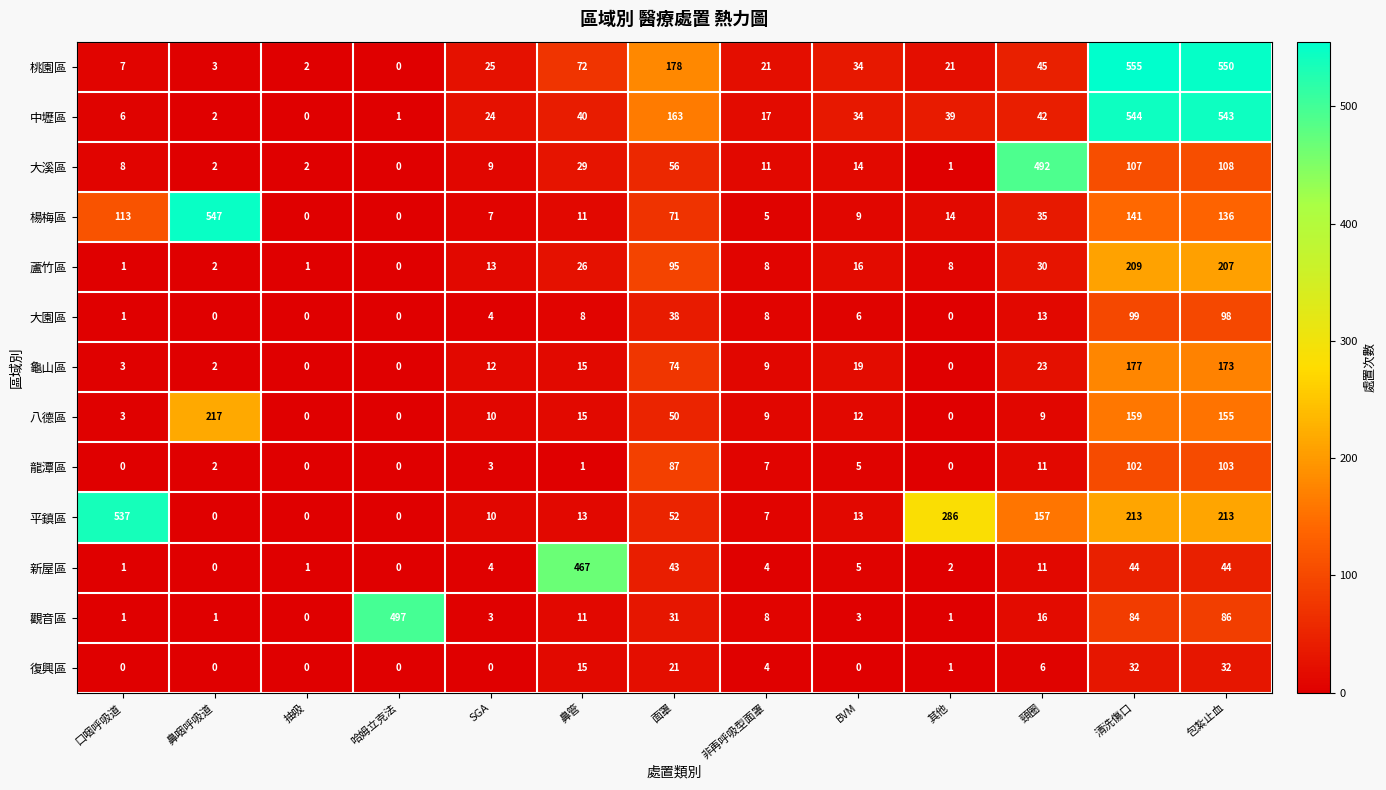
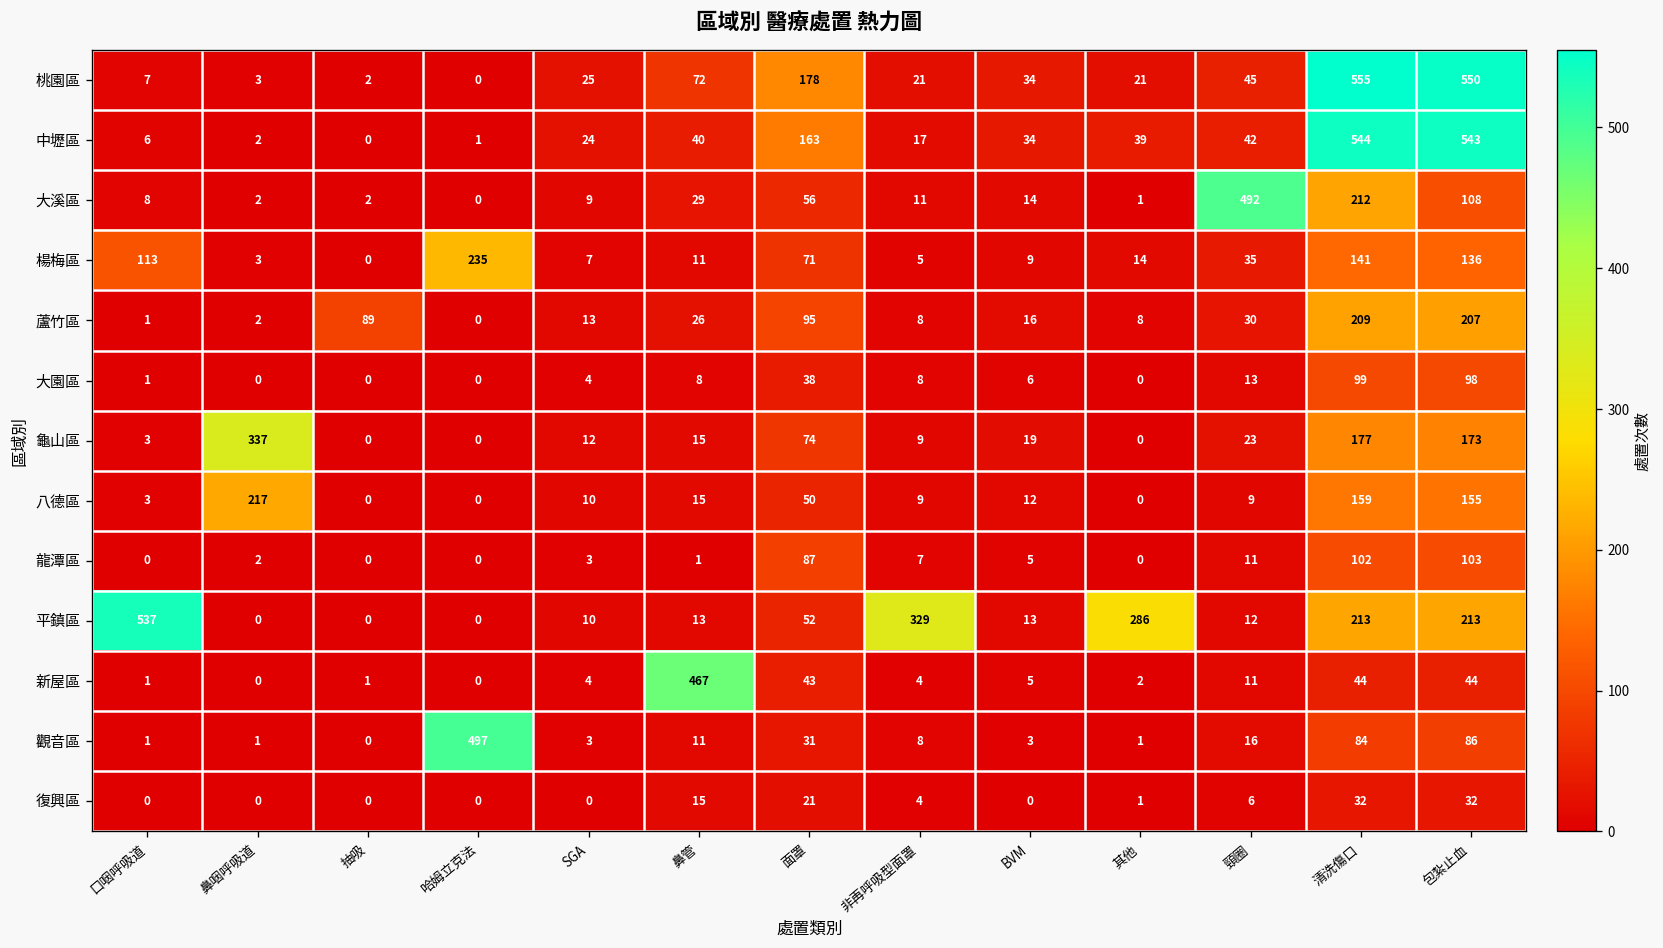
  {
    "桃園區": {
      "口咽呼吸道": 7,
      "鼻咽呼吸道": 3,
      "抽吸": 2,
      "哈姆立克法": 0,
      "SGA": 25,
      "鼻管": 72,
      "面罩": 178,
      "非再呼吸型面罩": 21,
      "BVM": 34,
      "其他": 21,
      "頸圈": 45,
      "清洗傷口": 555,
      "包紮止血": 550
    },
    "中壢區": {
      "口咽呼吸道": 6,
      "鼻咽呼吸道": 2,
      "抽吸": 0,
      "哈姆立克法": 1,
      "SGA": 24,
      "鼻管": 40,
      "面罩": 163,
      "非再呼吸型面罩": 17,
      "BVM": 34,
      "其他": 39,
      "頸圈": 42,
      "清洗傷口": 544,
      "包紮止血": 543
    },
    "大溪區": {
      "口咽呼吸道": 8,
      "鼻咽呼吸道": 2,
      "抽吸": 2,
      "哈姆立克法": 0,
      "SGA": 9,
      "鼻管": 29,
      "面罩": 56,
      "非再呼吸型面罩": 11,
      "BVM": 14,
      "其他": 1,
      "頸圈": 492,
-     "清洗傷口": 107,
+     "清洗傷口": 212,
      "包紮止血": 108
    },
    "楊梅區": {
      "口咽呼吸道": 113,
-     "鼻咽呼吸道": 547,
+     "鼻咽呼吸道": 3,
      "抽吸": 0,
-     "哈姆立克法": 0,
+     "哈姆立克法": 235,
      "SGA": 7,
      "鼻管": 11,
      "面罩": 71,
      "非再呼吸型面罩": 5,
      "BVM": 9,
      "其他": 14,
      "頸圈": 35,
      "清洗傷口": 141,
      "包紮止血": 136
    },
    "蘆竹區": {
      "口咽呼吸道": 1,
      "鼻咽呼吸道": 2,
-     "抽吸": 1,
+     "抽吸": 89,
      "哈姆立克法": 0,
      "SGA": 13,
      "鼻管": 26,
      "面罩": 95,
      "非再呼吸型面罩": 8,
      "BVM": 16,
      "其他": 8,
      "頸圈": 30,
      "清洗傷口": 209,
      "包紮止血": 207
    },
    "大園區": {
      "口咽呼吸道": 1,
      "鼻咽呼吸道": 0,
      "抽吸": 0,
      "哈姆立克法": 0,
      "SGA": 4,
      "鼻管": 8,
      "面罩": 38,
      "非再呼吸型面罩": 8,
      "BVM": 6,
      "其他": 0,
      "頸圈": 13,
      "清洗傷口": 99,
      "包紮止血": 98
    },
    "龜山區": {
      "口咽呼吸道": 3,
-     "鼻咽呼吸道": 2,
+     "鼻咽呼吸道": 337,
      "抽吸": 0,
      "哈姆立克法": 0,
      "SGA": 12,
      "鼻管": 15,
      "面罩": 74,
      "非再呼吸型面罩": 9,
      "BVM": 19,
      "其他": 0,
      "頸圈": 23,
      "清洗傷口": 177,
      "包紮止血": 173
    },
    "八德區": {
      "口咽呼吸道": 3,
      "鼻咽呼吸道": 217,
      "抽吸": 0,
      "哈姆立克法": 0,
      "SGA": 10,
      "鼻管": 15,
      "面罩": 50,
      "非再呼吸型面罩": 9,
      "BVM": 12,
      "其他": 0,
      "頸圈": 9,
      "清洗傷口": 159,
      "包紮止血": 155
    },
    "龍潭區": {
      "口咽呼吸道": 0,
      "鼻咽呼吸道": 2,
      "抽吸": 0,
      "哈姆立克法": 0,
      "SGA": 3,
      "鼻管": 1,
      "面罩": 87,
      "非再呼吸型面罩": 7,
      "BVM": 5,
      "其他": 0,
      "頸圈": 11,
      "清洗傷口": 102,
      "包紮止血": 103
    },
    "平鎮區": {
      "口咽呼吸道": 537,
      "鼻咽呼吸道": 0,
      "抽吸": 0,
      "哈姆立克法": 0,
      "SGA": 10,
      "鼻管": 13,
      "面罩": 52,
-     "非再呼吸型面罩": 7,
+     "非再呼吸型面罩": 329,
      "BVM": 13,
      "其他": 286,
-     "頸圈": 157,
+     "頸圈": 12,
      "清洗傷口": 213,
      "包紮止血": 213
    },
    "新屋區": {
      "口咽呼吸道": 1,
      "鼻咽呼吸道": 0,
      "抽吸": 1,
      "哈姆立克法": 0,
      "SGA": 4,
      "鼻管": 467,
      "面罩": 43,
      "非再呼吸型面罩": 4,
      "BVM": 5,
      "其他": 2,
      "頸圈": 11,
      "清洗傷口": 44,
      "包紮止血": 44
    },
    "觀音區": {
      "口咽呼吸道": 1,
      "鼻咽呼吸道": 1,
      "抽吸": 0,
      "哈姆立克法": 497,
      "SGA": 3,
      "鼻管": 11,
      "面罩": 31,
      "非再呼吸型面罩": 8,
      "BVM": 3,
      "其他": 1,
      "頸圈": 16,
      "清洗傷口": 84,
      "包紮止血": 86
    },
    "復興區": {
      "口咽呼吸道": 0,
      "鼻咽呼吸道": 0,
      "抽吸": 0,
      "哈姆立克法": 0,
      "SGA": 0,
      "鼻管": 15,
      "面罩": 21,
      "非再呼吸型面罩": 4,
      "BVM": 0,
      "其他": 1,
      "頸圈": 6,
      "清洗傷口": 32,
      "包紮止血": 32
    }
  }
